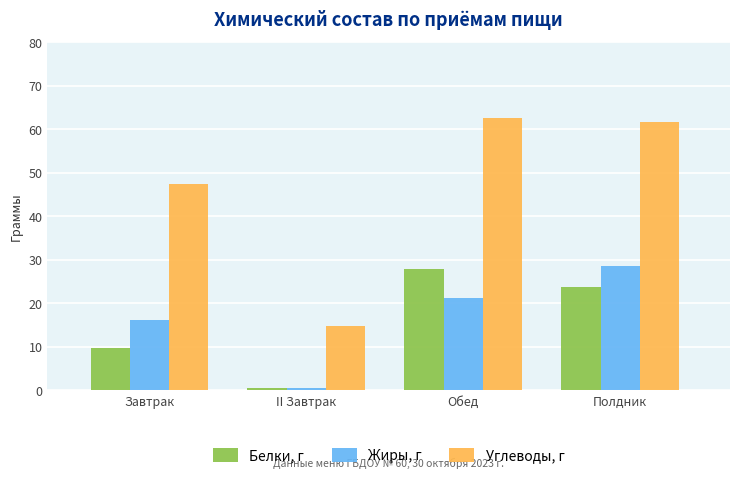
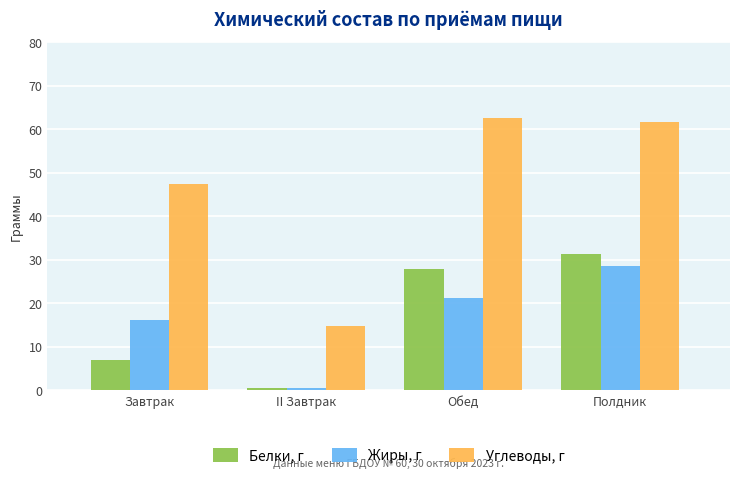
  {
    "Белки, г": {
-     "Завтрак": 10,
+     "Завтрак": 7,
      "II Завтрак": 1,
      "Обед": 28,
-     "Полдник": 24
+     "Полдник": 31
    },
    "Жиры, г": {
      "Завтрак": 16,
      "II Завтрак": 1,
      "Обед": 21,
      "Полдник": 29
    },
    "Углеводы, г": {
      "Завтрак": 47,
      "II Завтрак": 15,
      "Обед": 63,
      "Полдник": 62
    }
  }
